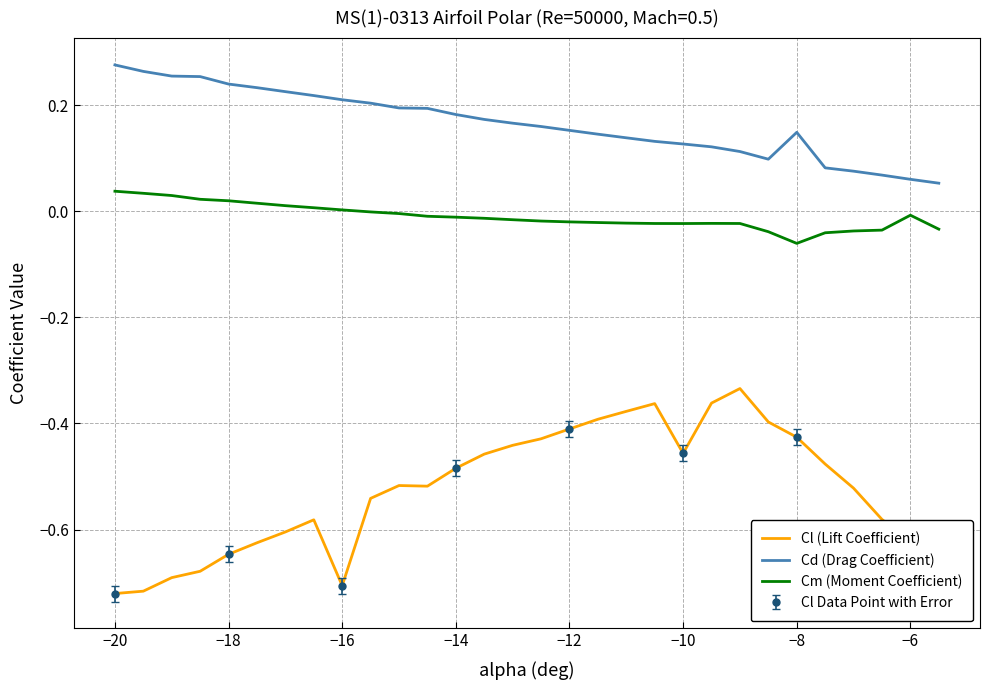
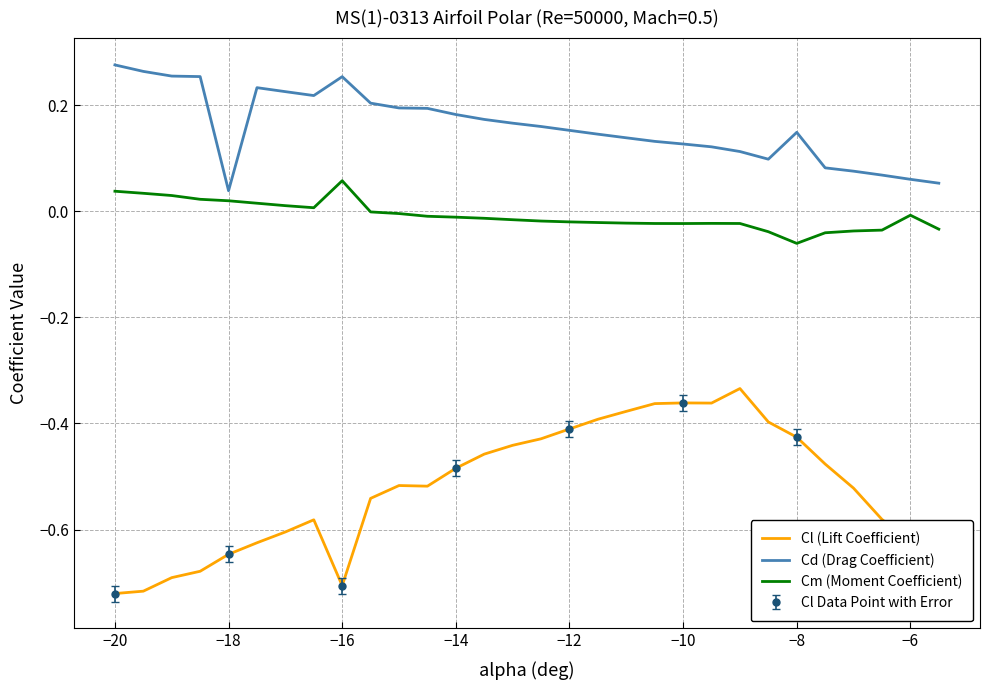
  {
    "Cl (Lift Coefficient)": {
-     "−10": -0.46
+     "−10": -0.36
    },
    "Cd (Drag Coefficient)": {
      "−20": 0.28,
-     "−18": 0.24,
-     "−16": 0.21,
+     "−18": 0.04,
+     "−16": 0.25,
      "−14": 0.18,
      "−12": 0.15,
      "−10": 0.13,
      "−8": 0.15,
      "−6": 0.06
    },
    "Cm (Moment Coefficient)": {
      "−20": 0.04,
      "−18": 0.02,
-     "−16": 0.00,
+     "−16": 0.06,
      "−14": -0.01,
      "−12": -0.02,
      "−10": -0.02,
      "−8": -0.06,
      "−6": -0.01
    }
  }
